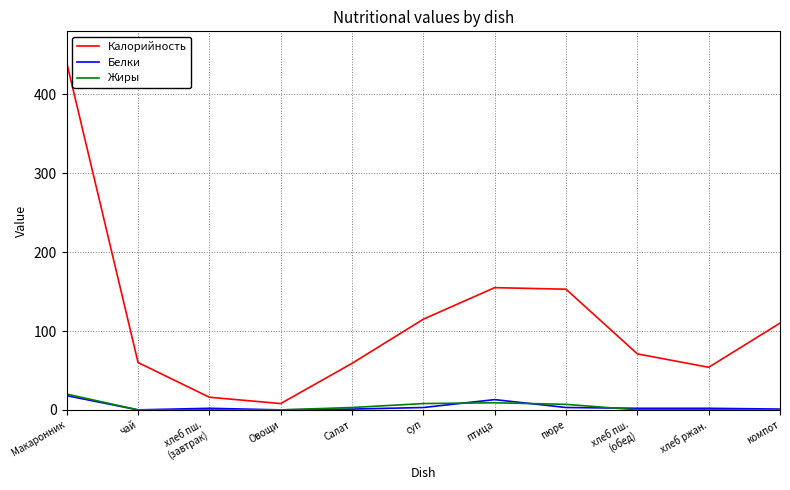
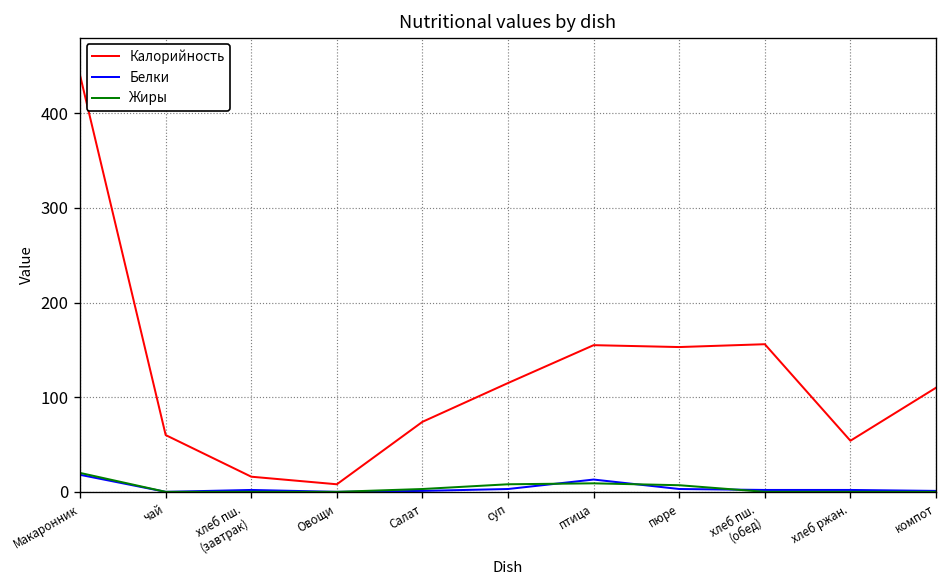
  {
    "Калорийность": {
      "Макаронник": 440,
      "чай": 60,
      "хлеб пш. (завтрак)": 20,
      "Овощи": 10,
-     "Салат": 60,
+     "Салат": 70,
      "суп": 120,
      "птица": 160,
      "пюре": 150,
-     "хлеб пш. (обед)": 70,
+     "хлеб пш. (обед)": 160,
      "хлеб ржан.": 50,
      "компот": 110
    },
    "Белки": {
      "суп": 0,
      "птица": 10,
      "пюре": 0
    },
    "Жиры": {
      "суп": 10,
      "птица": 10,
      "пюре": 10
    }
  }
